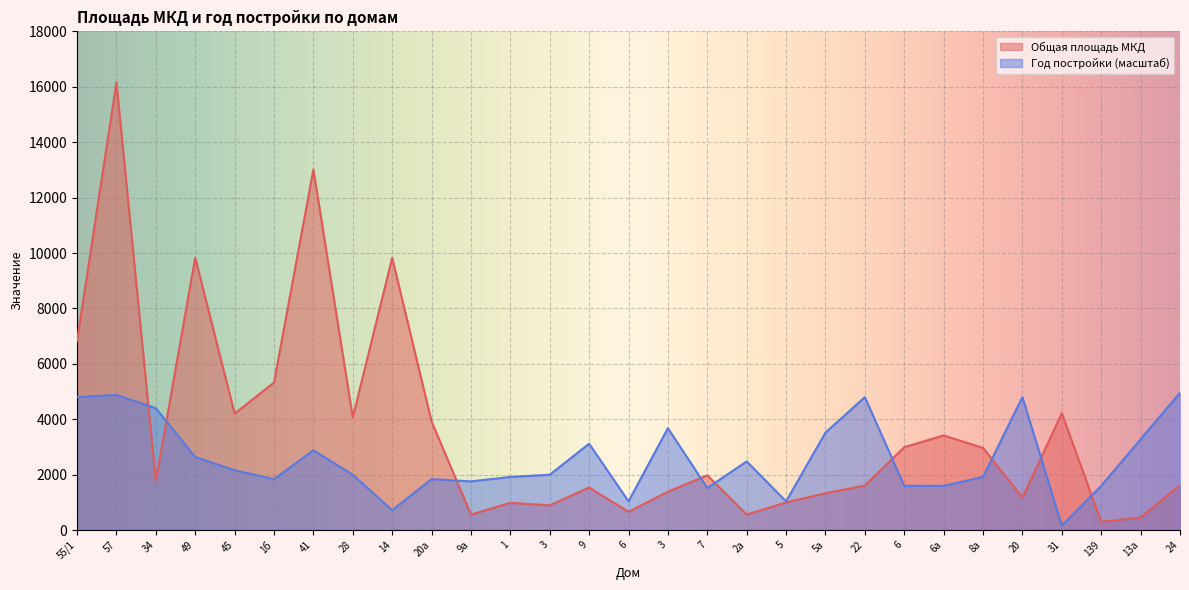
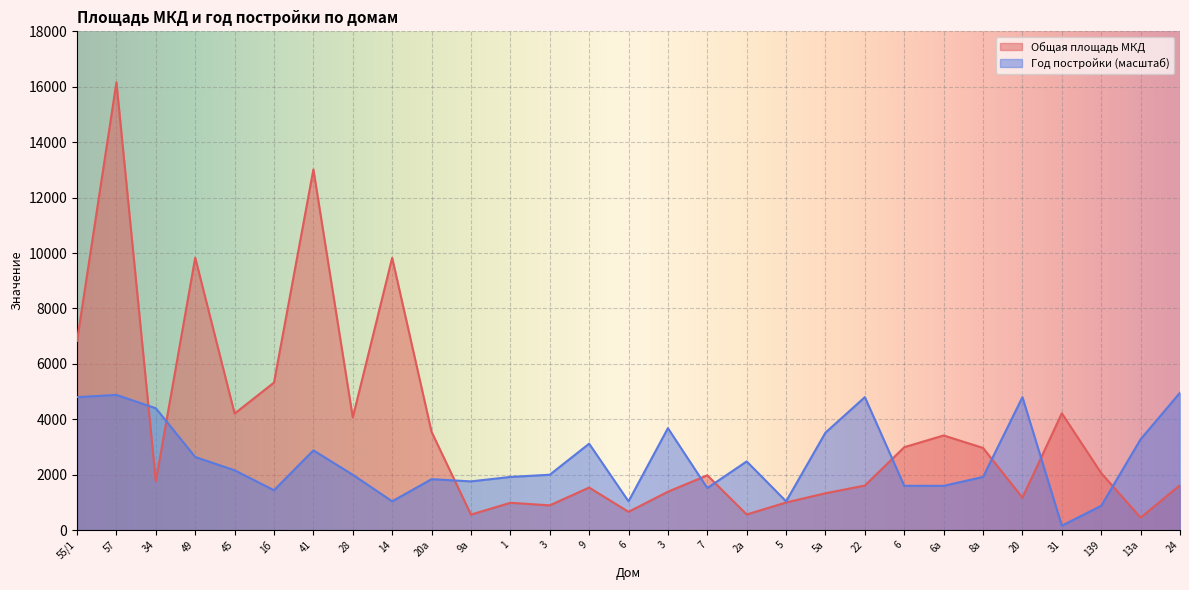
  {
    "Общая площадь МКД": {
      "55/1": 6800,
      "57": 16200,
      "34": 1800,
      "49": 9800,
      "45": 4200,
      "1б": 5300,
      "41": 13000,
      "28": 4100,
      "14": 9800,
-     "20а": 3900,
+     "20а": 3500,
      "9а": 600,
      "1": 1000,
      "9": 1500,
      "7": 2000,
      "2а": 600,
      "5а": 1300,
      "22": 1600,
      "6а": 3400,
      "8а": 3000,
      "20": 1200,
      "31": 4200,
-     "139": 300,
+     "139": 2100,
      "13а": 500,
      "24": 1600
    },
    "Год постройки (масштаб)": {
      "55/1": 4800,
      "57": 4900,
      "34": 4400,
      "49": 2600,
      "45": 2200,
-     "1б": 1800,
+     "1б": 1400,
      "41": 2900,
      "28": 2000,
-     "14": 700,
+     "14": 1000,
      "20а": 1800,
      "9а": 1800,
      "1": 1900,
      "9": 3100,
      "7": 1500,
      "2а": 2500,
      "5а": 3500,
      "22": 4800,
      "6а": 1600,
      "8а": 1900,
      "20": 4800,
      "31": 200,
-     "139": 1600,
+     "139": 900,
      "13а": 3300,
      "24": 5000
    }
  }
